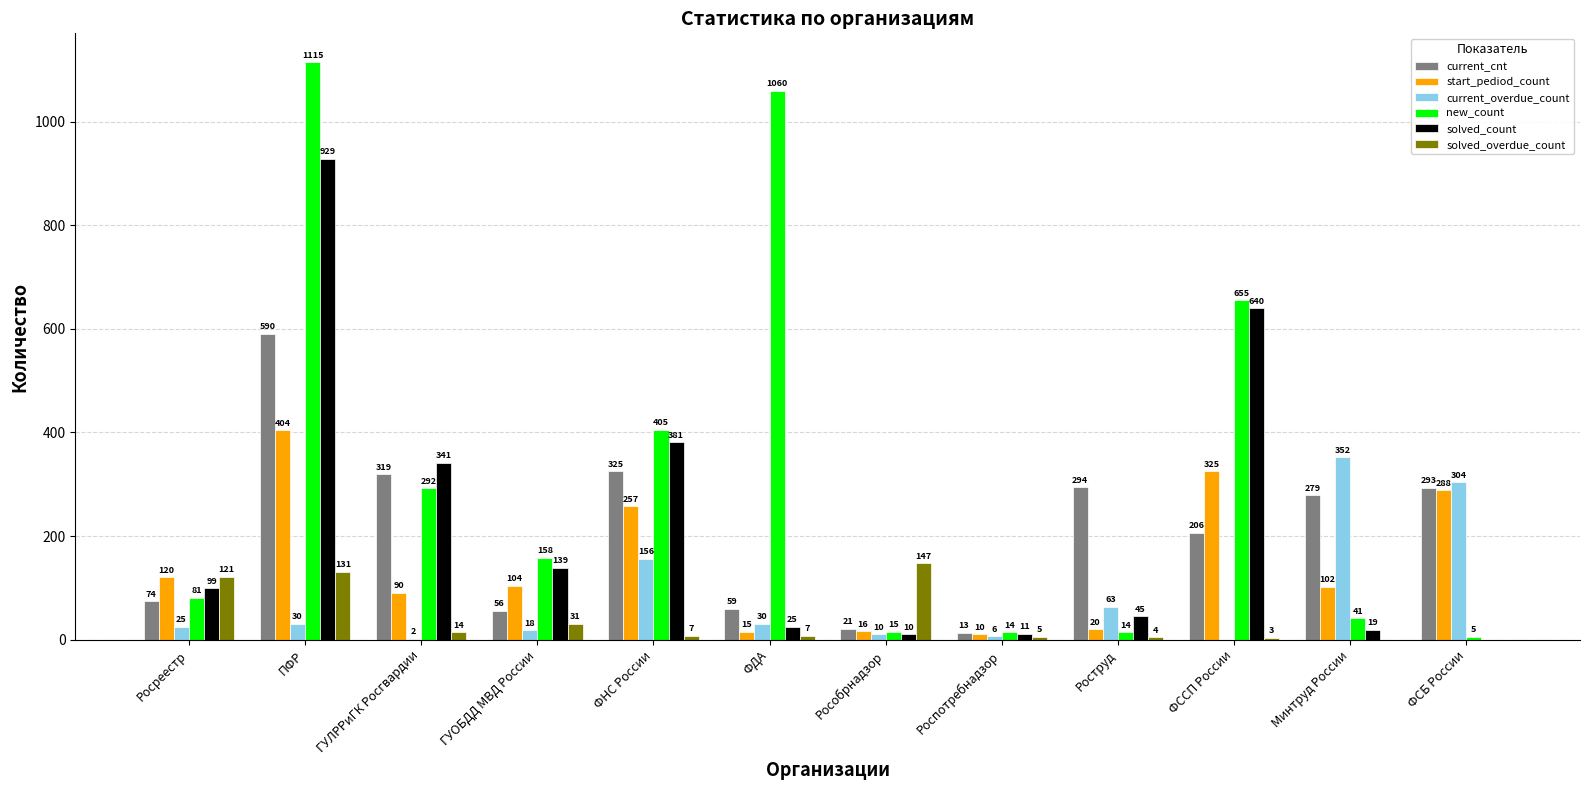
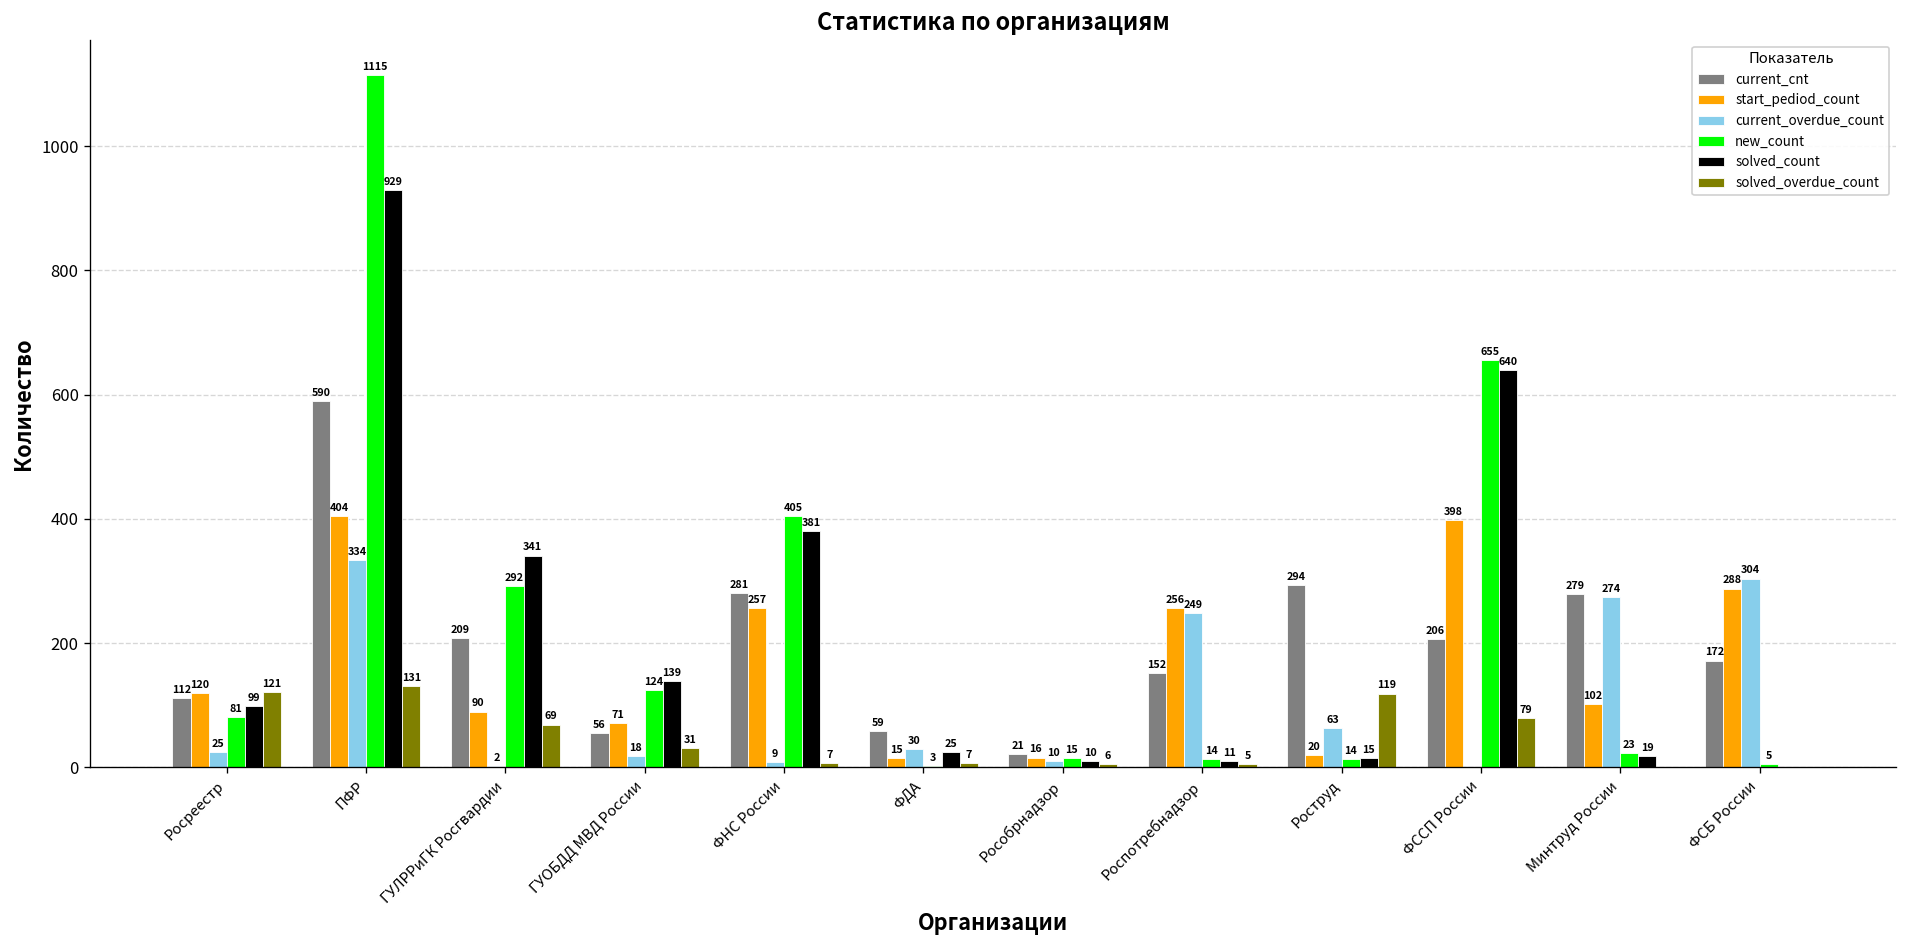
  {
    "current_cnt": {
-     "Росреестр": 74,
+     "Росреестр": 112,
      "ПФР": 590,
-     "ГУЛРРиГК Росгвардии": 319,
+     "ГУЛРРиГК Росгвардии": 209,
      "ГУОБДД МВД России": 56,
-     "ФНС России": 325,
+     "ФНС России": 281,
      "ФДА": 59,
      "Рособрнадзор": 21,
-     "Роспотребнадзор": 13,
+     "Роспотребнадзор": 152,
      "Роструд": 294,
      "ФССП России": 206,
      "Минтруд России": 279,
-     "ФСБ России": 293
+     "ФСБ России": 172
    },
    "start_pediod_count": {
      "Росреестр": 120,
      "ПФР": 404,
      "ГУЛРРиГК Росгвардии": 90,
-     "ГУОБДД МВД России": 104,
+     "ГУОБДД МВД России": 71,
      "ФНС России": 257,
      "ФДА": 15,
      "Рособрнадзор": 16,
-     "Роспотребнадзор": 10,
+     "Роспотребнадзор": 256,
      "Роструд": 20,
-     "ФССП России": 325,
+     "ФССП России": 398,
      "Минтруд России": 102,
      "ФСБ России": 288
    },
    "current_overdue_count": {
      "Росреестр": 25,
-     "ПФР": 30,
+     "ПФР": 334,
      "ГУЛРРиГК Росгвардии": 2,
      "ГУОБДД МВД России": 18,
-     "ФНС России": 156,
+     "ФНС России": 9,
      "ФДА": 30,
      "Рособрнадзор": 10,
-     "Роспотребнадзор": 6,
+     "Роспотребнадзор": 249,
      "Роструд": 63,
-     "Минтруд России": 352,
+     "Минтруд России": 274,
      "ФСБ России": 304
    },
    "new_count": {
      "Росреестр": 81,
      "ПФР": 1115,
      "ГУЛРРиГК Росгвардии": 292,
-     "ГУОБДД МВД России": 158,
+     "ГУОБДД МВД России": 124,
      "ФНС России": 405,
-     "ФДА": 1060,
+     "ФДА": 3,
      "Рособрнадзор": 15,
      "Роспотребнадзор": 14,
      "Роструд": 14,
      "ФССП России": 655,
-     "Минтруд России": 41,
+     "Минтруд России": 23,
      "ФСБ России": 5
    },
    "solved_count": {
      "Росреестр": 99,
      "ПФР": 929,
      "ГУЛРРиГК Росгвардии": 341,
      "ГУОБДД МВД России": 139,
      "ФНС России": 381,
      "ФДА": 25,
      "Рособрнадзор": 10,
      "Роспотребнадзор": 11,
-     "Роструд": 45,
+     "Роструд": 15,
      "ФССП России": 640,
      "Минтруд России": 19
    },
    "solved_overdue_count": {
      "Росреестр": 121,
      "ПФР": 131,
-     "ГУЛРРиГК Росгвардии": 14,
+     "ГУЛРРиГК Росгвардии": 69,
      "ГУОБДД МВД России": 31,
      "ФНС России": 7,
      "ФДА": 7,
-     "Рособрнадзор": 147,
+     "Рособрнадзор": 6,
      "Роспотребнадзор": 5,
-     "Роструд": 4,
-     "ФССП России": 3
+     "Роструд": 119,
+     "ФССП России": 79
    }
  }
